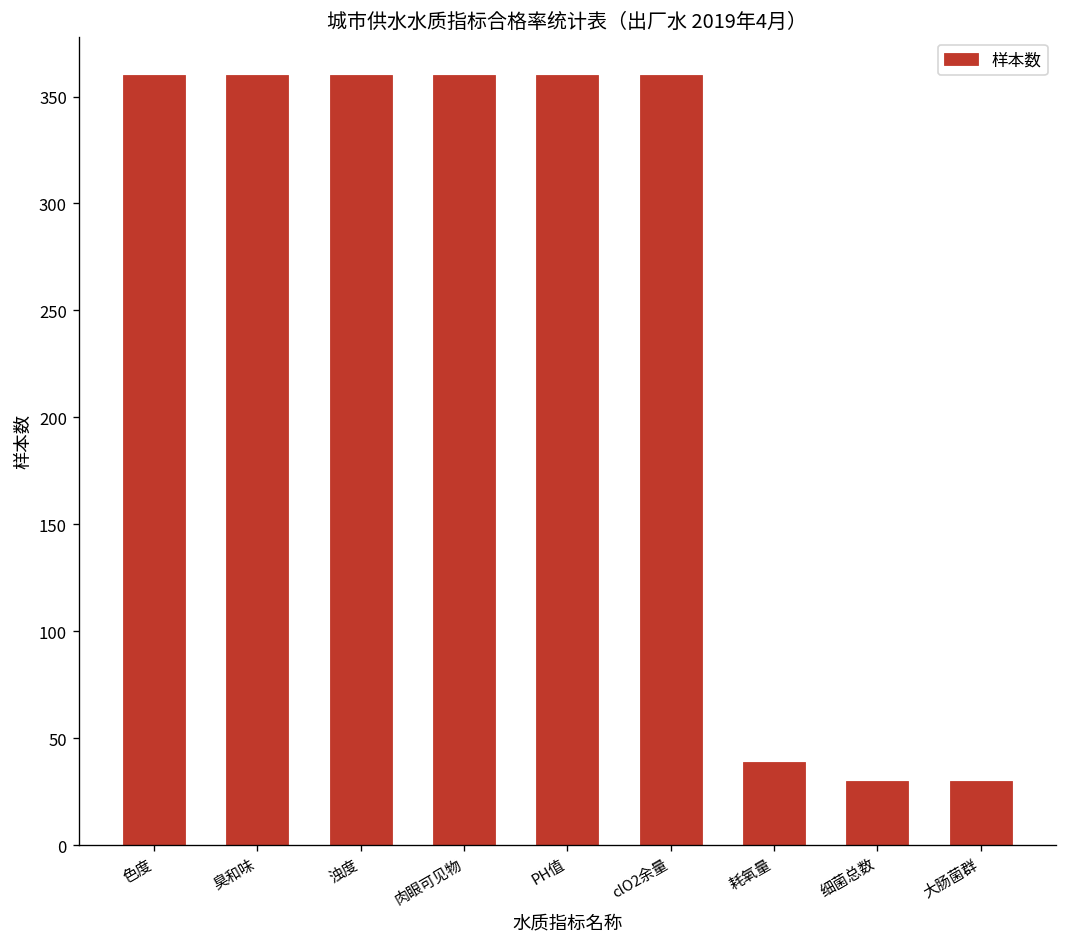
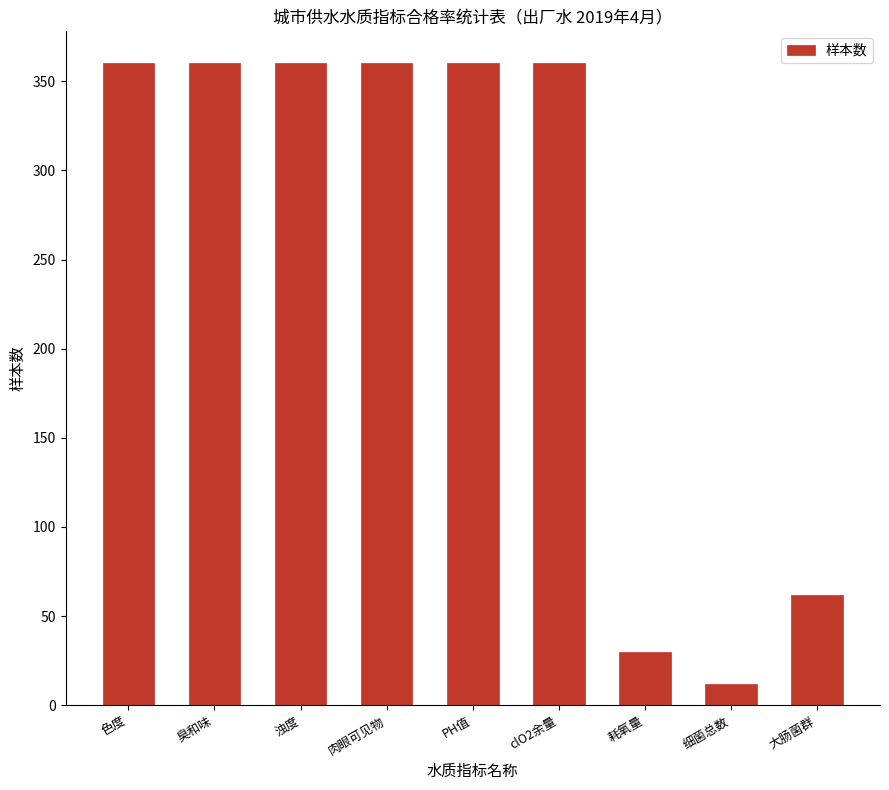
  {
    "色度": 360,
    "臭和味": 360,
    "浊度": 360,
    "肉眼可见物": 360,
    "PH值": 360,
    "clO2余量": 360,
-   "耗氧量": 39,
-   "细菌总数": 30,
-   "大肠菌群": 30
+   "耗氧量": 30,
+   "细菌总数": 12,
+   "大肠菌群": 62
  }
